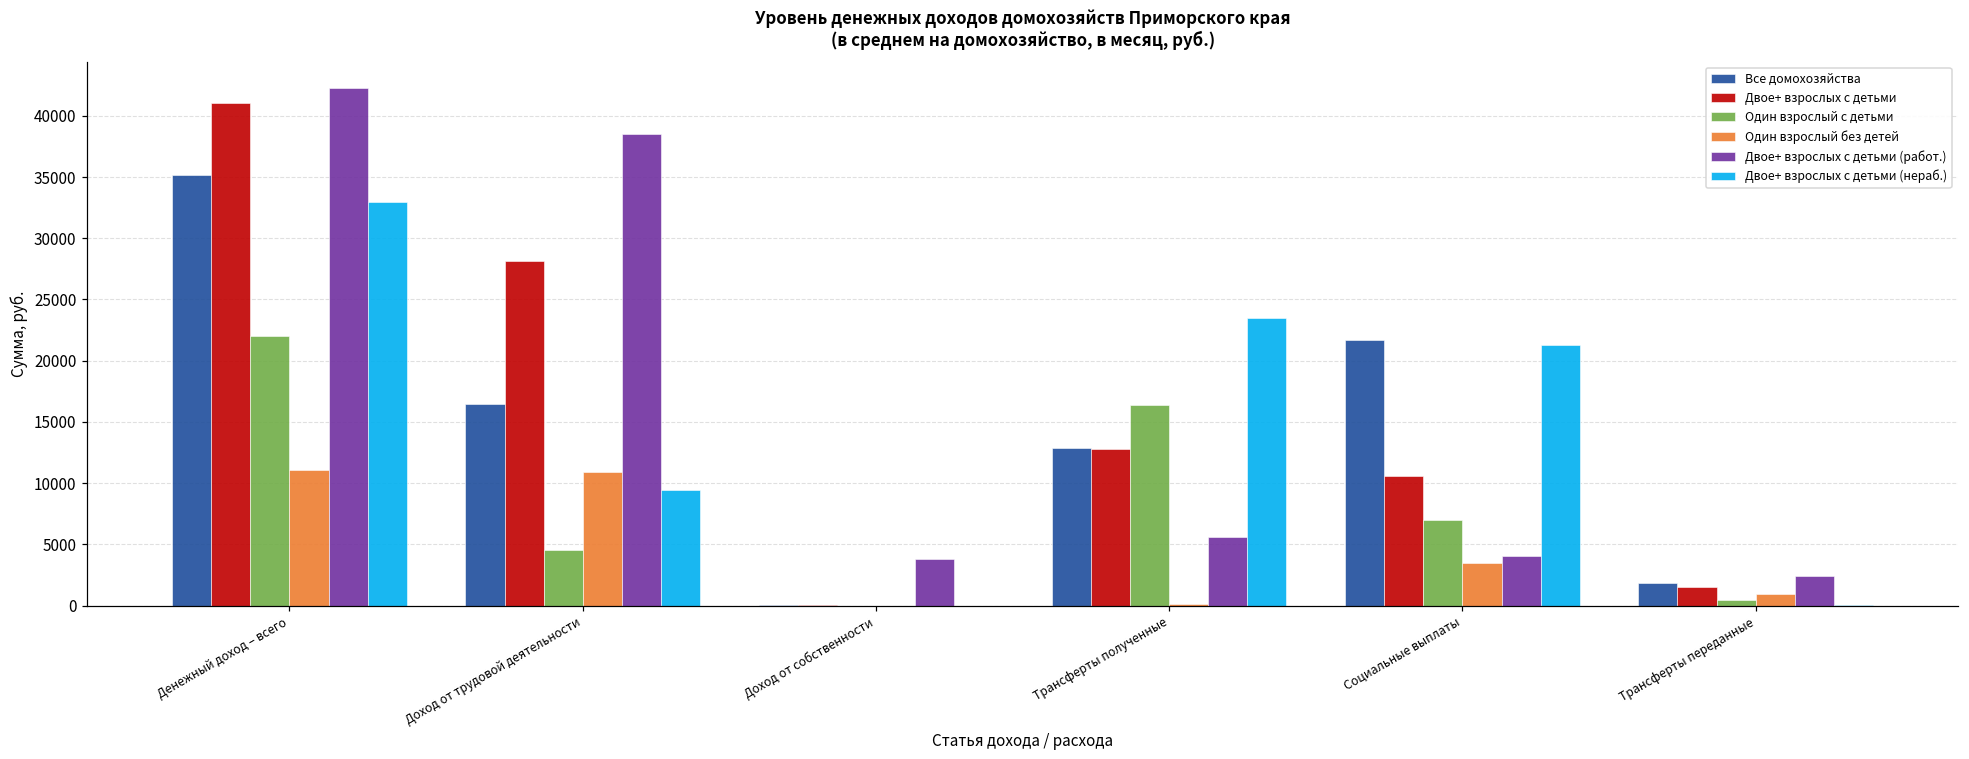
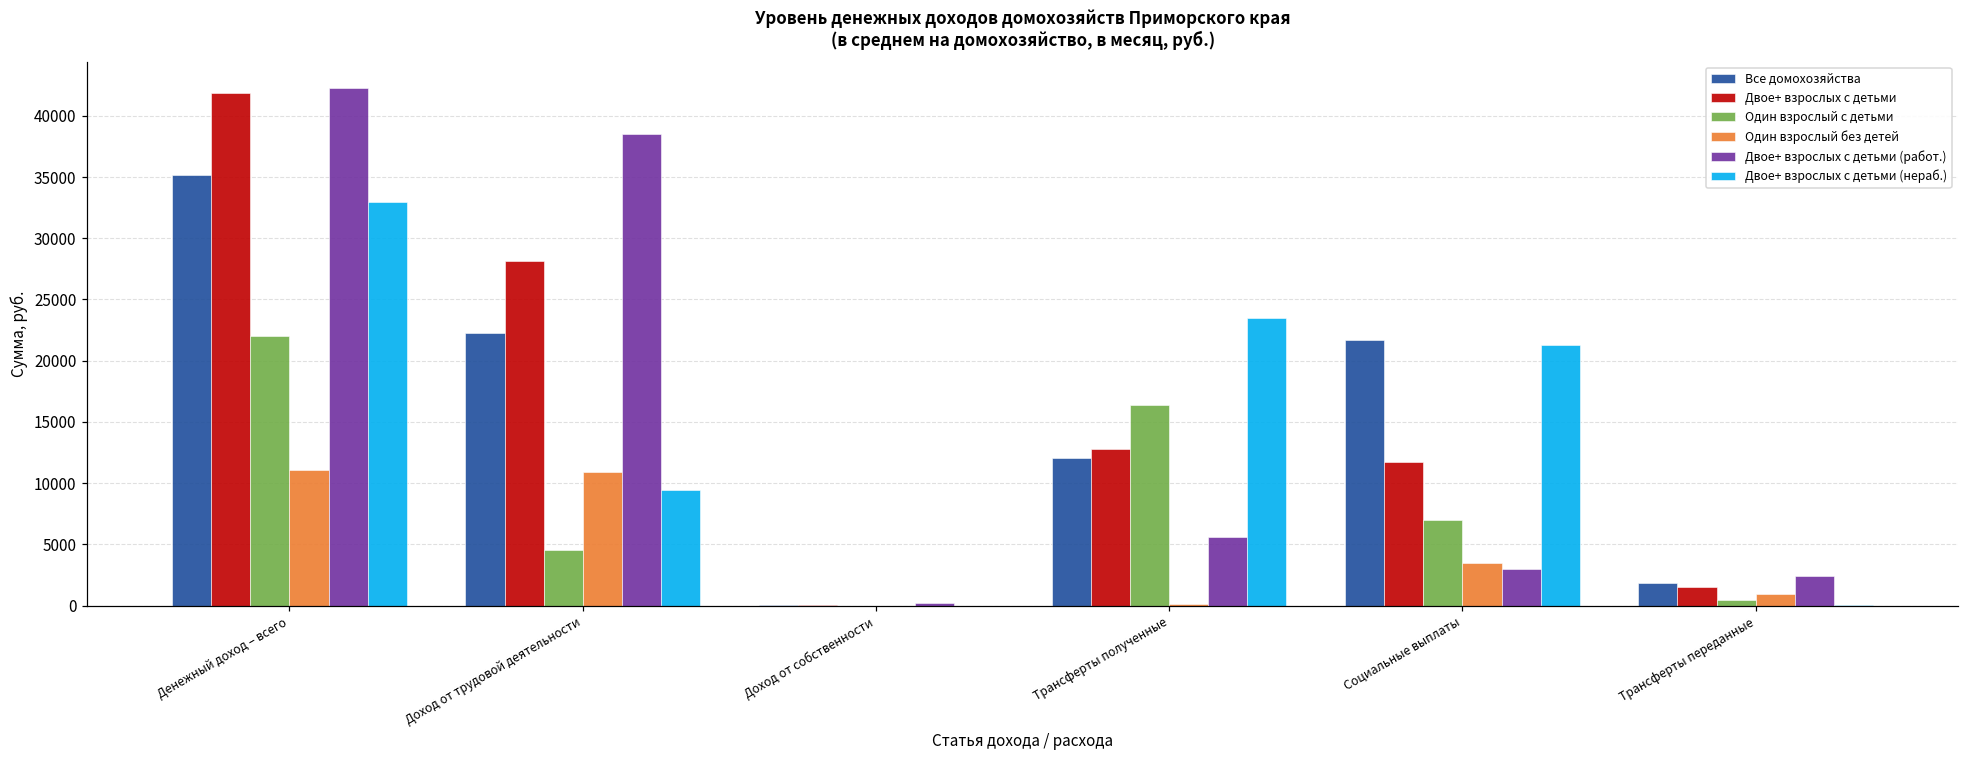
  {
    "Все домохозяйства": {
      "Денежный доход – всего": 35200,
-     "Доход от трудовой деятельности": 16500,
-     "Трансферты полученные": 12900,
+     "Доход от трудовой деятельности": 22300,
+     "Трансферты полученные": 12000,
      "Социальные выплаты": 21700,
      "Трансферты переданные": 1900
    },
    "Двое+ взрослых с детьми": {
-     "Денежный доход – всего": 41100,
+     "Денежный доход – всего": 41900,
      "Доход от трудовой деятельности": 28200,
      "Трансферты полученные": 12800,
-     "Социальные выплаты": 10600,
+     "Социальные выплаты": 11700,
      "Трансферты переданные": 1500
    },
    "Один взрослый с детьми": {
      "Денежный доход – всего": 22000,
      "Доход от трудовой деятельности": 4500,
      "Доход от собственности": 0,
      "Трансферты полученные": 16300,
      "Социальные выплаты": 7000,
      "Трансферты переданные": 500
    },
    "Один взрослый без детей": {
      "Денежный доход – всего": 11100,
      "Доход от трудовой деятельности": 10900,
      "Доход от собственности": 0,
      "Социальные выплаты": 3500,
      "Трансферты переданные": 1000
    },
    "Двое+ взрослых с детьми (работ.)": {
      "Денежный доход – всего": 42300,
      "Доход от трудовой деятельности": 38500,
-     "Доход от собственности": 3800,
+     "Доход от собственности": 200,
      "Трансферты полученные": 5600,
-     "Социальные выплаты": 4000,
+     "Социальные выплаты": 3000,
      "Трансферты переданные": 2400
    },
    "Двое+ взрослых с детьми (нераб.)": {
      "Денежный доход – всего": 32900,
      "Доход от трудовой деятельности": 9400,
      "Доход от собственности": 0,
      "Трансферты полученные": 23500,
      "Социальные выплаты": 21300
    }
  }
